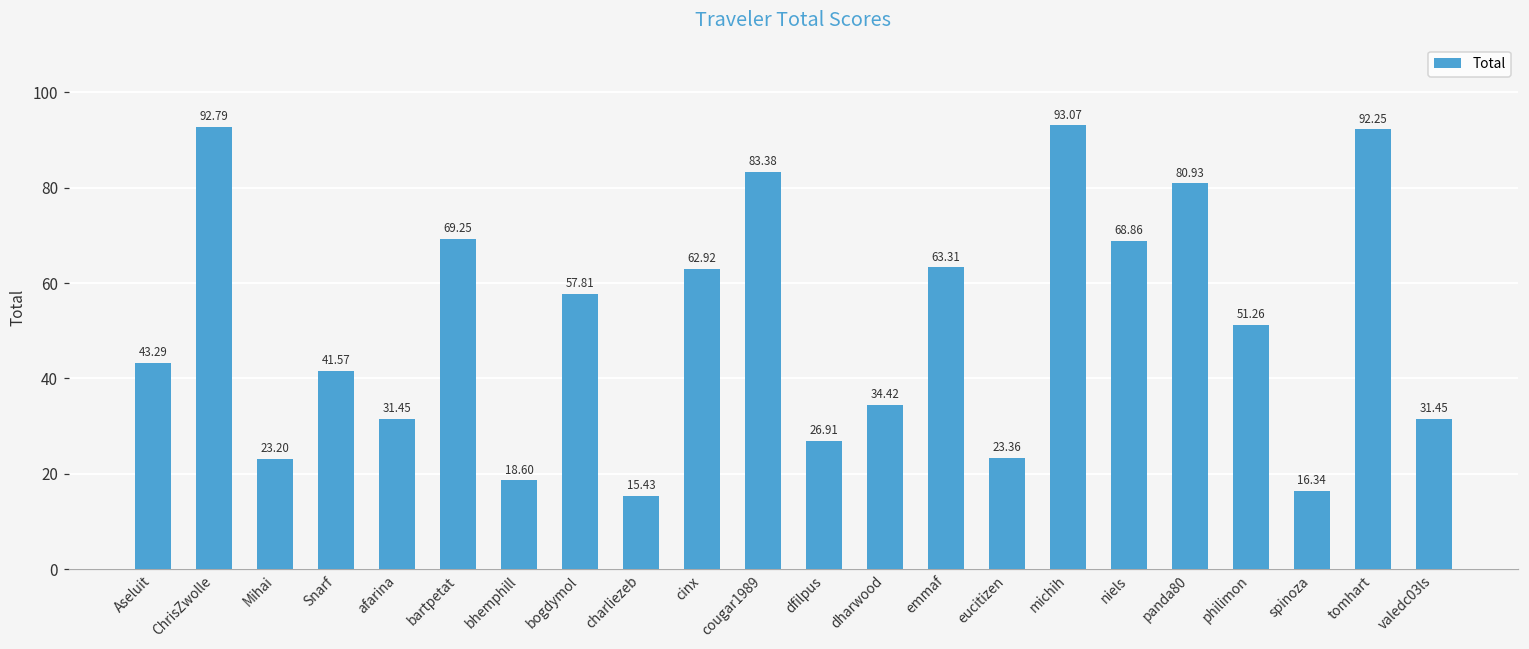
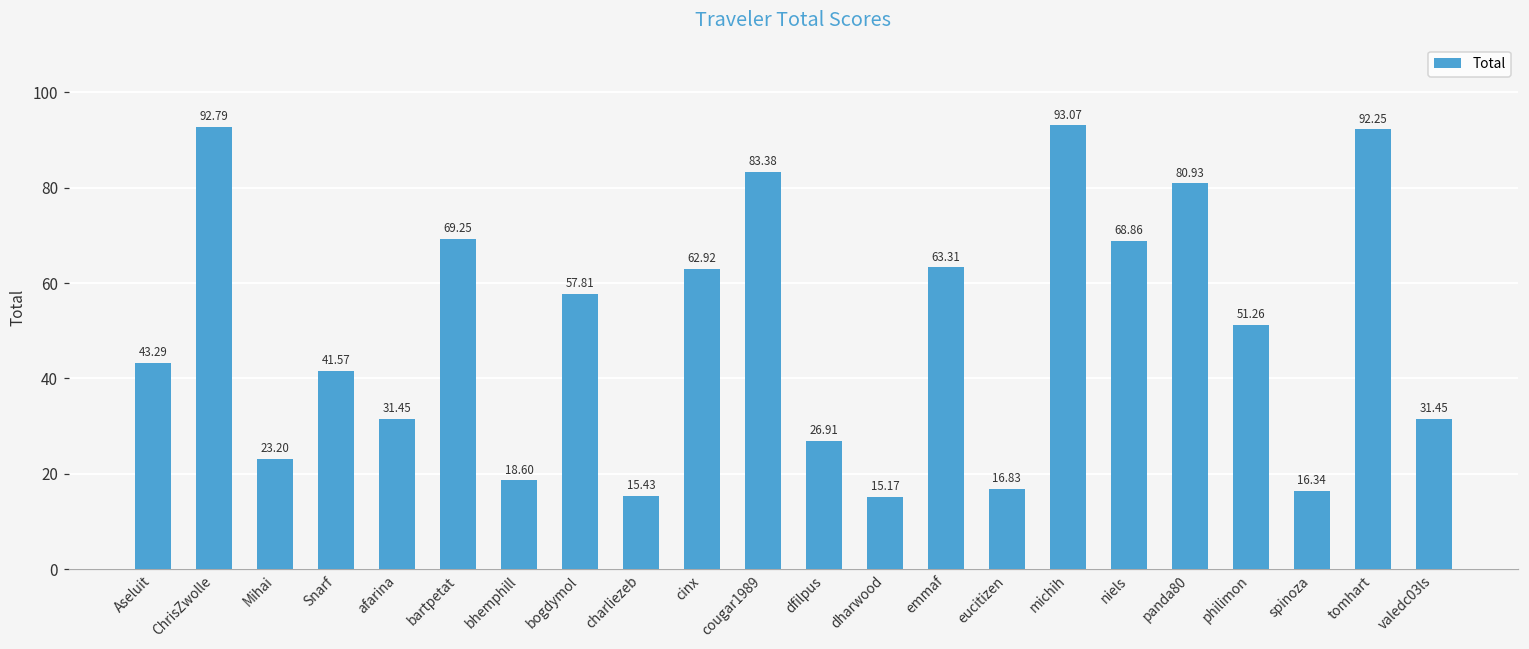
  {
    "Aseluit": 43.29,
    "ChrisZwolle": 92.79,
    "Mihai": 23.20,
    "Snarf": 41.57,
    "afarina": 31.45,
    "bartpetat": 69.25,
    "bhemphill": 18.60,
    "bogdymol": 57.81,
    "charliezeb": 15.43,
    "cinx": 62.92,
    "cougar1989": 83.38,
    "dfilpus": 26.91,
-   "dharwood": 34.42,
+   "dharwood": 15.17,
    "emmaf": 63.31,
-   "eucitizen": 23.36,
+   "eucitizen": 16.83,
    "michih": 93.07,
    "niels": 68.86,
    "panda80": 80.93,
    "philimon": 51.26,
    "spinoza": 16.34,
    "tomhart": 92.25,
    "valedc03ls": 31.45
  }
